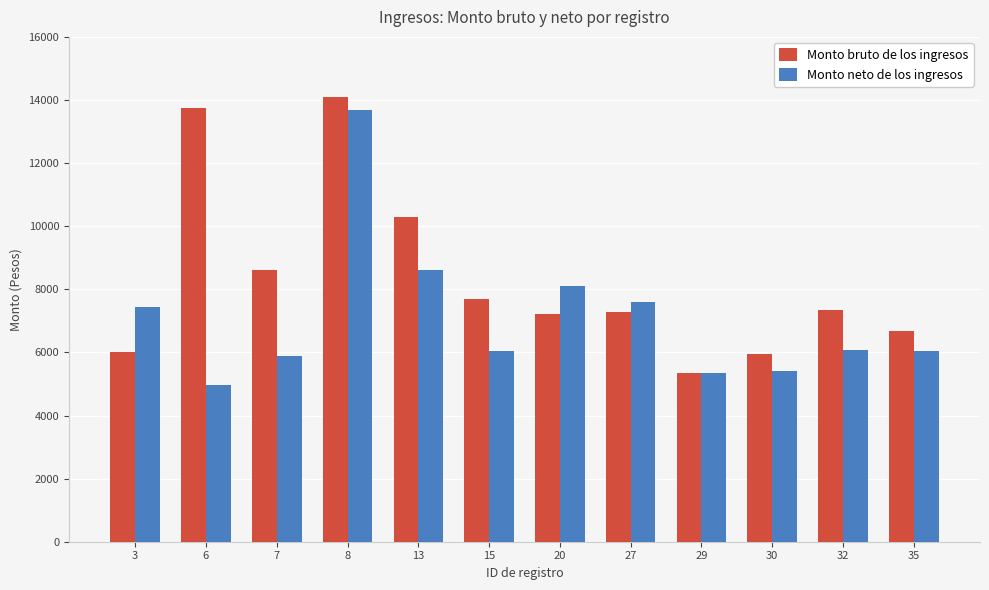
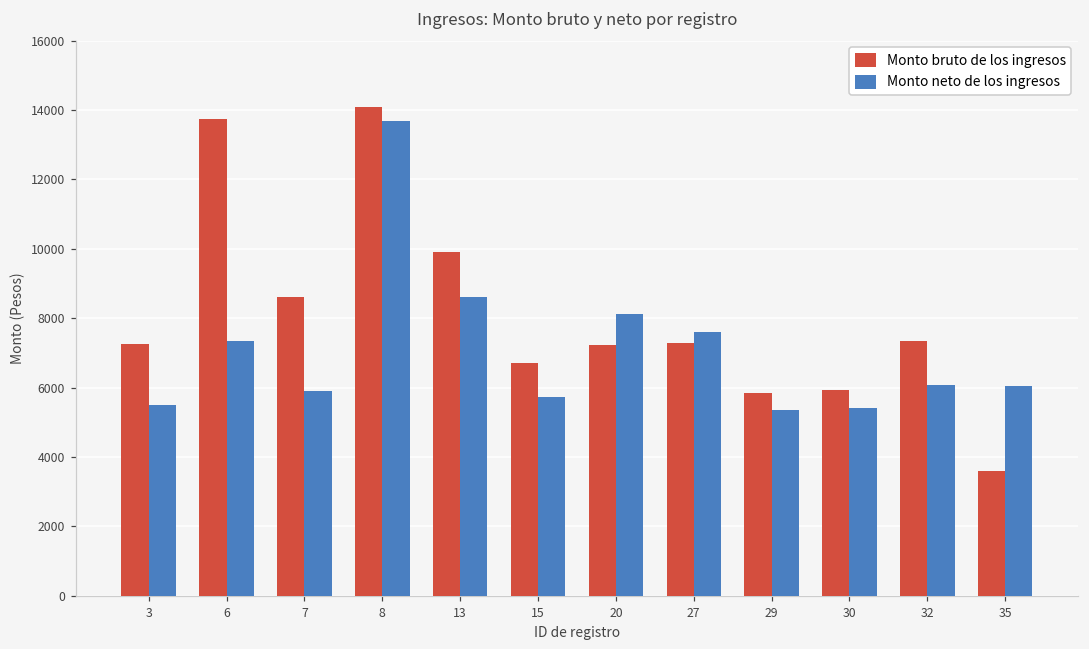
  {
    "Monto bruto de los ingresos": {
-     "3": 6000,
+     "3": 7300,
      "6": 13700,
      "7": 8600,
      "8": 14100,
-     "13": 10300,
-     "15": 7700,
+     "13": 9900,
+     "15": 6700,
      "20": 7200,
      "27": 7300,
-     "29": 5300,
+     "29": 5900,
      "30": 5900,
      "32": 7300,
-     "35": 6700
+     "35": 3600
    },
    "Monto neto de los ingresos": {
-     "3": 7400,
-     "6": 5000,
+     "3": 5500,
+     "6": 7300,
      "7": 5900,
      "8": 13700,
      "13": 8600,
-     "15": 6100,
+     "15": 5700,
      "20": 8100,
      "27": 7600,
      "29": 5400,
      "30": 5400,
      "32": 6100,
      "35": 6000
    }
  }
